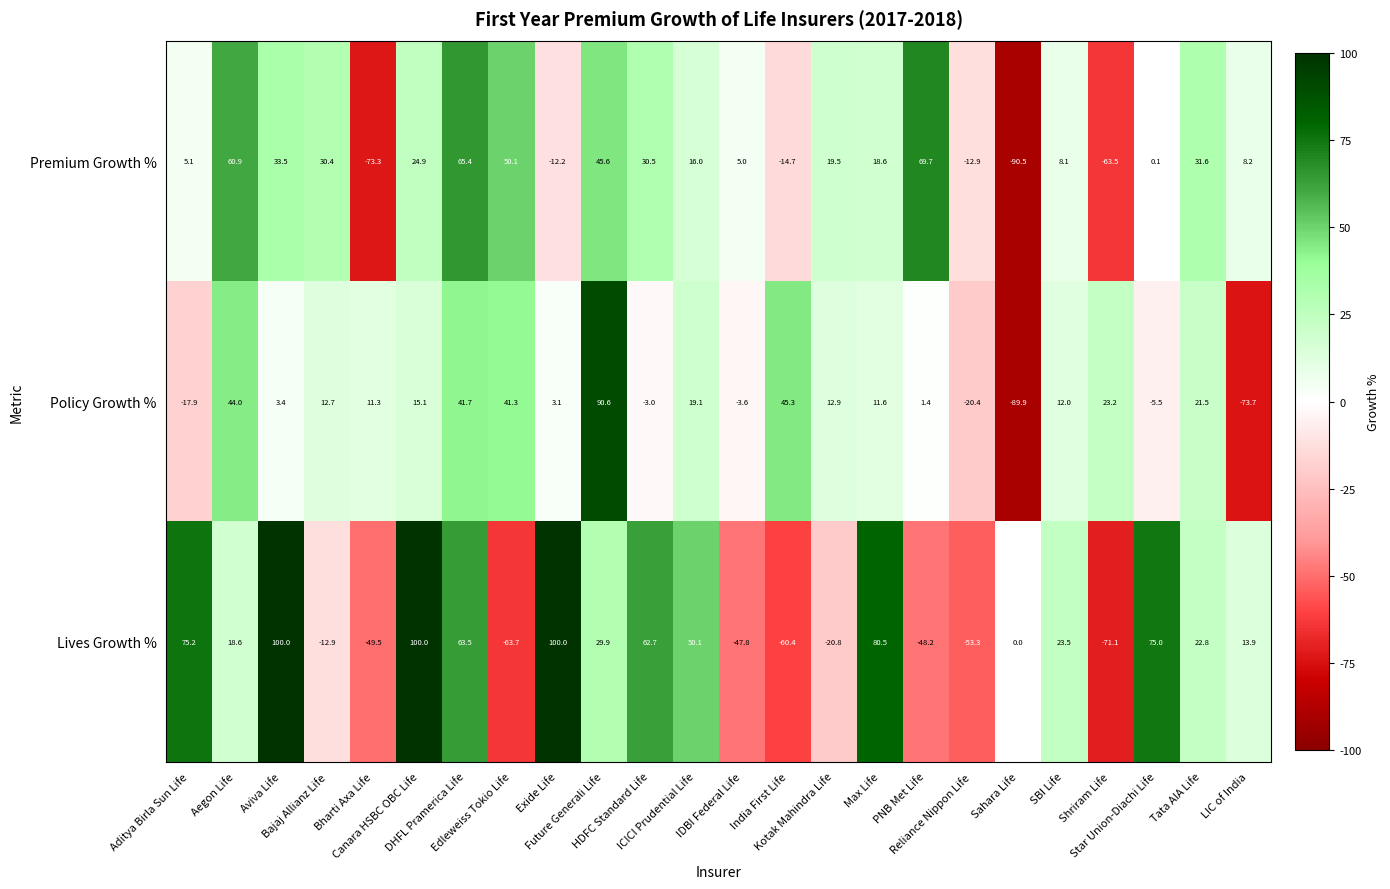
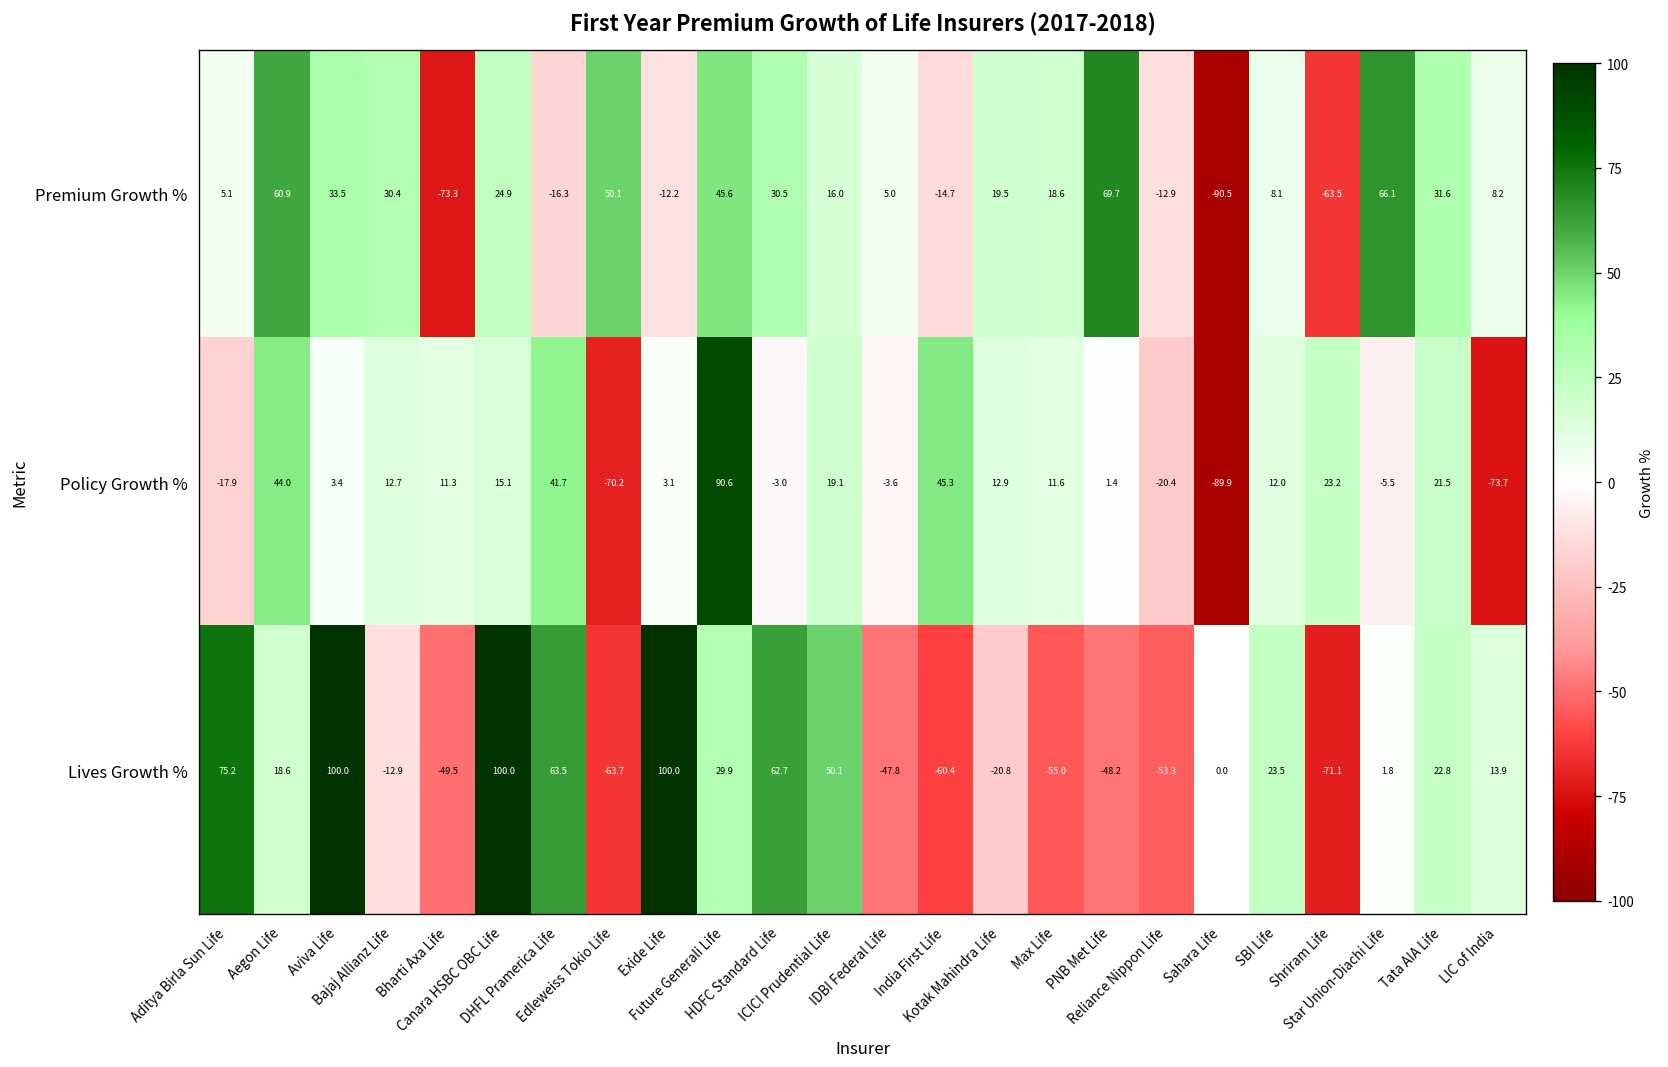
  {
    "Premium Growth %": {
      "Aditya Birla Sun Life": 5.1,
      "Aegon Life": 60.9,
      "Aviva Life": 33.5,
      "Bajaj Allianz Life": 30.4,
      "Bharti Axa Life": -73.3,
      "Canara HSBC OBC Life": 24.9,
-     "DHFL Pramerica Life": 65.4,
+     "DHFL Pramerica Life": -16.3,
      "Edleweiss Tokio Life": 50.1,
      "Exide Life": -12.2,
      "Future Generali Life": 45.6,
      "HDFC Standard Life": 30.5,
      "ICICI Prudential Life": 16.0,
      "IDBI Federal Life": 5.0,
      "India First Life": -14.7,
      "Kotak Mahindra Life": 19.5,
      "Max Life": 18.6,
      "PNB Met Life": 69.7,
      "Reliance Nippon Life": -12.9,
      "Sahara Life": -90.5,
      "SBI Life": 8.1,
      "Shriram Life": -63.5,
-     "Star Union-Diachi Life": 0.1,
+     "Star Union-Diachi Life": 66.1,
      "Tata AIA Life": 31.6,
      "LIC of India": 8.2
    },
    "Policy Growth %": {
      "Aditya Birla Sun Life": -17.9,
      "Aegon Life": 44.0,
      "Aviva Life": 3.4,
      "Bajaj Allianz Life": 12.7,
      "Bharti Axa Life": 11.3,
      "Canara HSBC OBC Life": 15.1,
      "DHFL Pramerica Life": 41.7,
-     "Edleweiss Tokio Life": 41.3,
+     "Edleweiss Tokio Life": -70.2,
      "Exide Life": 3.1,
      "Future Generali Life": 90.6,
      "HDFC Standard Life": -3.0,
      "ICICI Prudential Life": 19.1,
      "IDBI Federal Life": -3.6,
      "India First Life": 45.3,
      "Kotak Mahindra Life": 12.9,
      "Max Life": 11.6,
      "PNB Met Life": 1.4,
      "Reliance Nippon Life": -20.4,
      "Sahara Life": -89.9,
      "SBI Life": 12.0,
      "Shriram Life": 23.2,
      "Star Union-Diachi Life": -5.5,
      "Tata AIA Life": 21.5,
      "LIC of India": -73.7
    },
    "Lives Growth %": {
      "Aditya Birla Sun Life": 75.2,
      "Aegon Life": 18.6,
      "Aviva Life": 100.0,
      "Bajaj Allianz Life": -12.9,
      "Bharti Axa Life": -49.5,
      "Canara HSBC OBC Life": 100.0,
      "DHFL Pramerica Life": 63.5,
      "Edleweiss Tokio Life": -63.7,
      "Exide Life": 100.0,
      "Future Generali Life": 29.9,
      "HDFC Standard Life": 62.7,
      "ICICI Prudential Life": 50.1,
      "IDBI Federal Life": -47.8,
      "India First Life": -60.4,
      "Kotak Mahindra Life": -20.8,
-     "Max Life": 80.5,
+     "Max Life": -55.0,
      "PNB Met Life": -48.2,
      "Reliance Nippon Life": -53.3,
      "Sahara Life": 0.0,
      "SBI Life": 23.5,
      "Shriram Life": -71.1,
-     "Star Union-Diachi Life": 75.0,
+     "Star Union-Diachi Life": 1.8,
      "Tata AIA Life": 22.8,
      "LIC of India": 13.9
    }
  }
